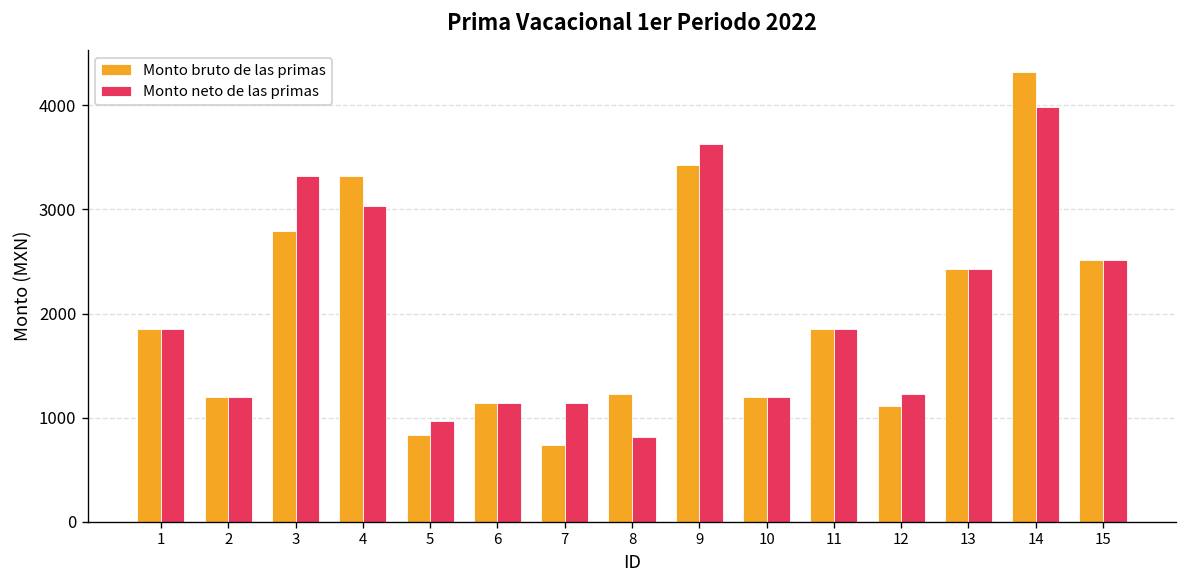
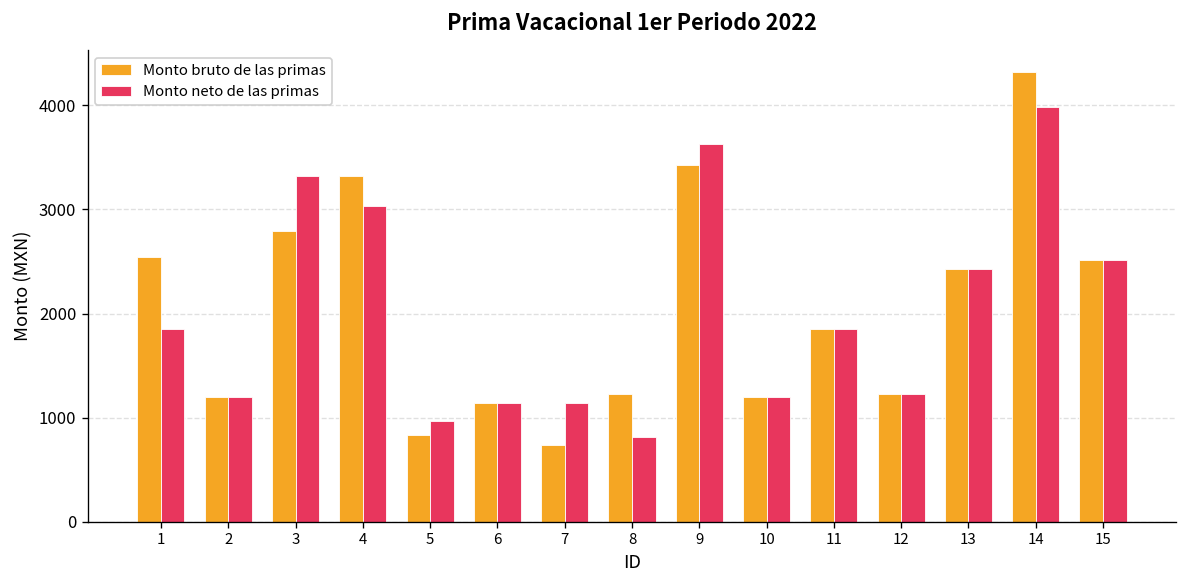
  {
    "Monto bruto de las primas": {
-     "1": 1900,
+     "1": 2500,
      "2": 1200,
      "3": 2800,
      "4": 3300,
      "5": 800,
      "6": 1100,
      "7": 700,
      "8": 1200,
      "9": 3400,
      "10": 1200,
      "11": 1900,
-     "12": 1100,
+     "12": 1200,
      "13": 2400,
      "14": 4300,
      "15": 2500
    },
    "Monto neto de las primas": {
      "1": 1900,
      "2": 1200,
      "3": 3300,
      "4": 3000,
      "5": 1000,
      "6": 1100,
      "7": 1100,
      "8": 800,
      "9": 3600,
      "10": 1200,
      "11": 1900,
      "12": 1200,
      "13": 2400,
      "14": 4000,
      "15": 2500
    }
  }
